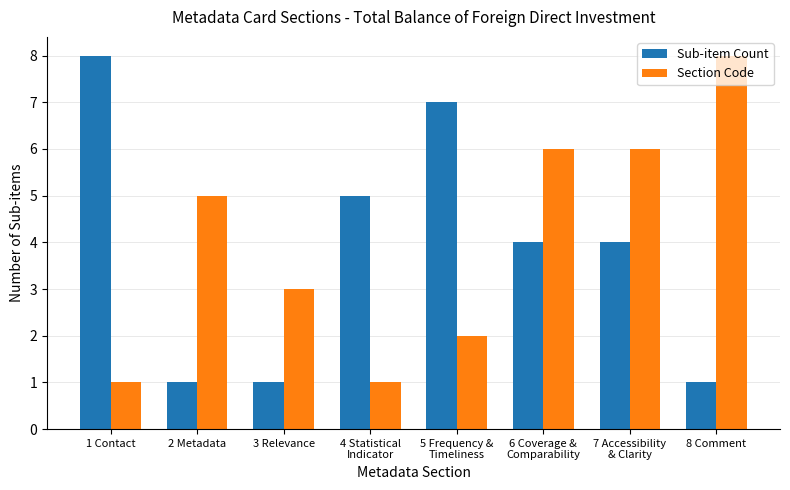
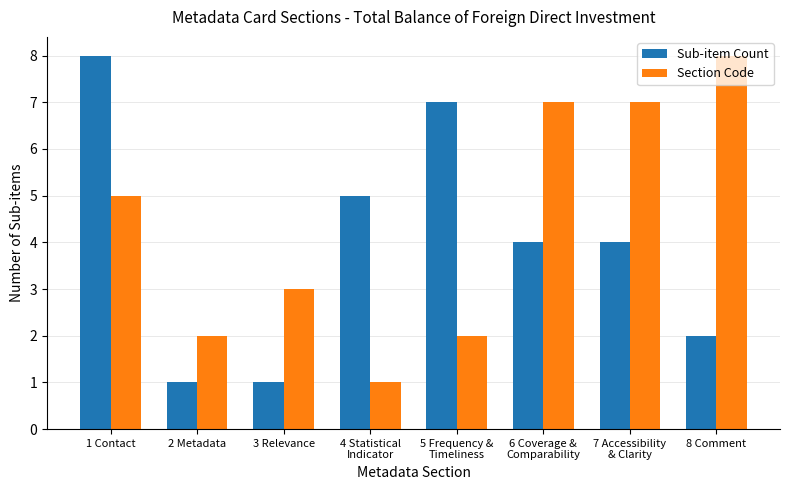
  {
    "Sub-item Count": {
      "1 Contact": 8,
      "2 Metadata": 1,
      "3 Relevance": 1,
      "4 Statistical Indicator": 5,
      "5 Frequency & Timeliness": 7,
      "6 Coverage & Comparability": 4,
      "7 Accessibility & Clarity": 4,
-     "8 Comment": 1
+     "8 Comment": 2
    },
    "Section Code": {
-     "1 Contact": 1,
-     "2 Metadata": 5,
+     "1 Contact": 5,
+     "2 Metadata": 2,
      "3 Relevance": 3,
      "4 Statistical Indicator": 1,
      "5 Frequency & Timeliness": 2,
-     "6 Coverage & Comparability": 6,
-     "7 Accessibility & Clarity": 6
+     "6 Coverage & Comparability": 7,
+     "7 Accessibility & Clarity": 7
    }
  }
